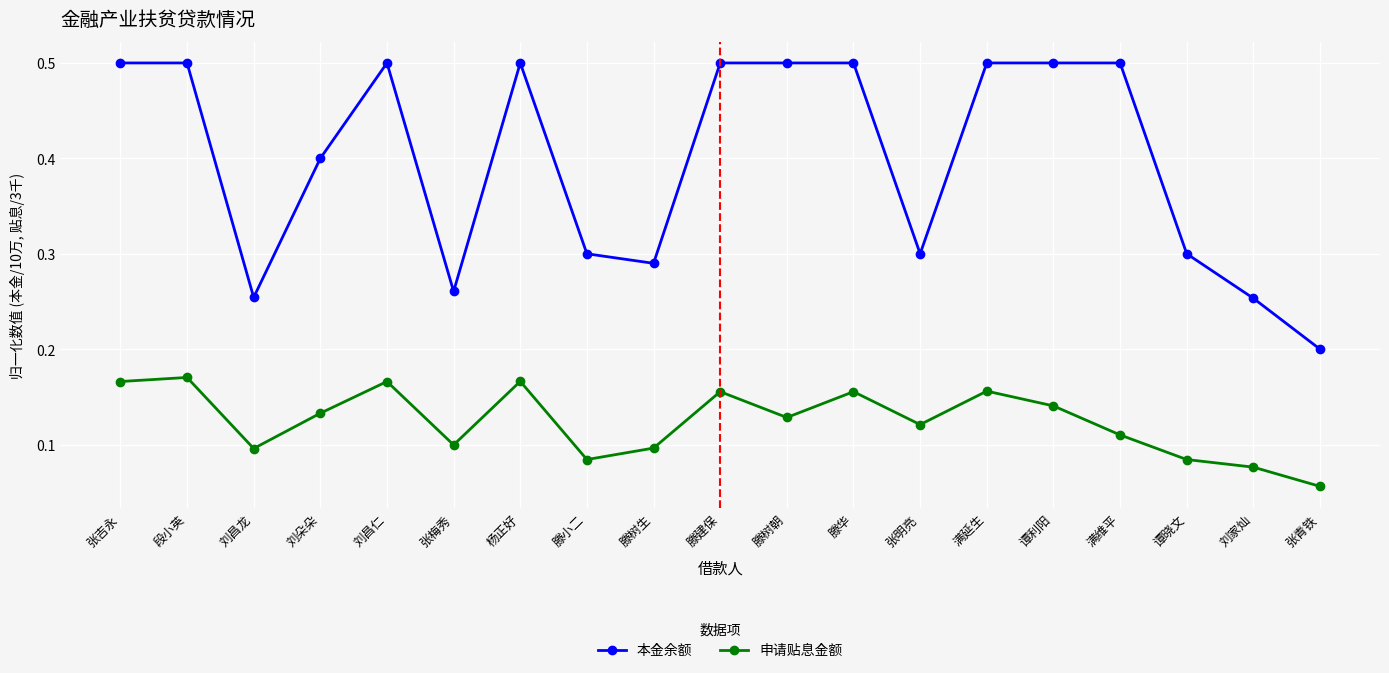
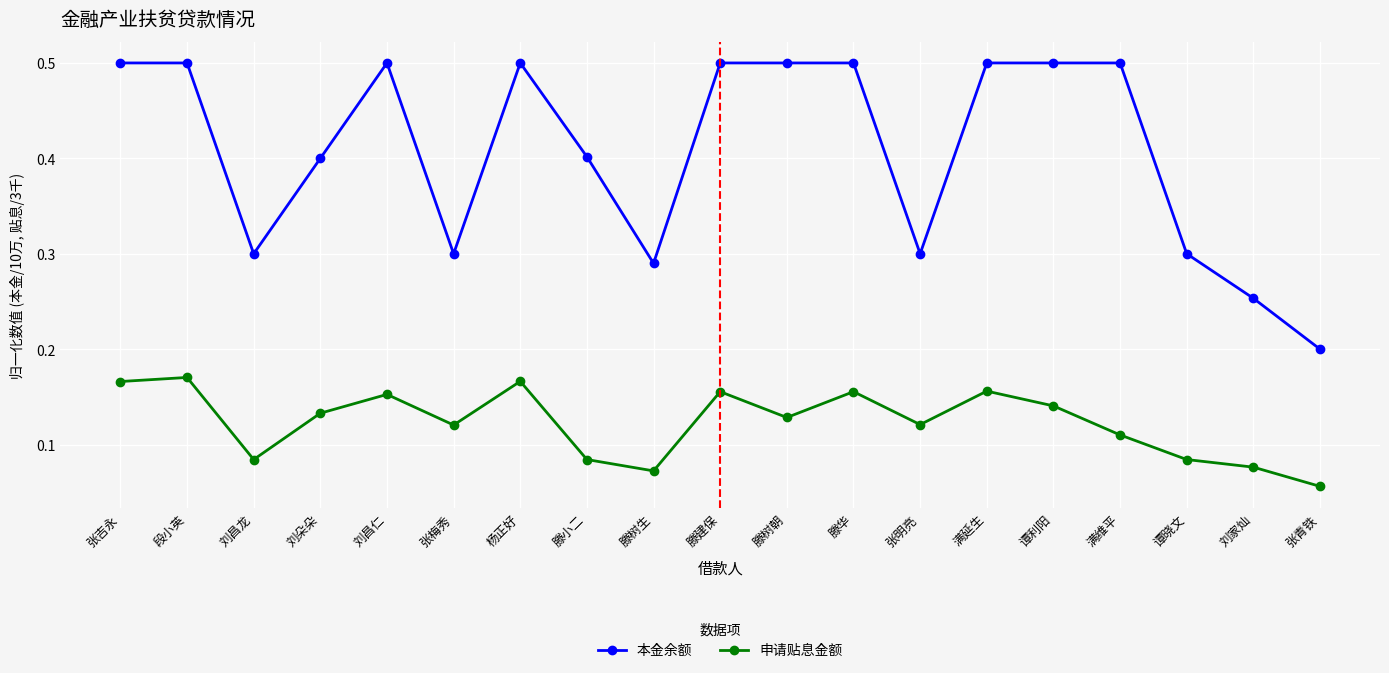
  {
    "本金余额": {
      "张吉永": 0.50,
      "段小英": 0.50,
-     "刘昌龙": 0.25,
+     "刘昌龙": 0.30,
      "刘朵朵": 0.40,
      "刘昌仁": 0.50,
-     "张梅秀": 0.26,
+     "张梅秀": 0.30,
      "杨正好": 0.50,
-     "滕小二": 0.30,
+     "滕小二": 0.40,
      "滕树生": 0.29,
      "滕建保": 0.50,
      "滕树朝": 0.50,
      "滕华": 0.50,
      "张明亮": 0.30,
      "满延生": 0.50,
      "谭利阳": 0.50,
      "满维平": 0.50,
      "谭晓文": 0.30,
      "刘家灿": 0.25,
      "张青铁": 0.20
    },
    "申请贴息金额": {
      "张吉永": 0.17,
      "段小英": 0.17,
-     "刘昌龙": 0.10,
+     "刘昌龙": 0.08,
      "刘朵朵": 0.13,
-     "刘昌仁": 0.17,
-     "张梅秀": 0.10,
+     "刘昌仁": 0.15,
+     "张梅秀": 0.12,
      "杨正好": 0.17,
      "滕小二": 0.08,
-     "滕树生": 0.10,
+     "滕树生": 0.07,
      "滕建保": 0.16,
      "滕树朝": 0.13,
      "滕华": 0.16,
      "张明亮": 0.12,
      "满延生": 0.16,
      "谭利阳": 0.14,
      "满维平": 0.11,
      "谭晓文": 0.08,
      "刘家灿": 0.08,
      "张青铁": 0.06
    }
  }
